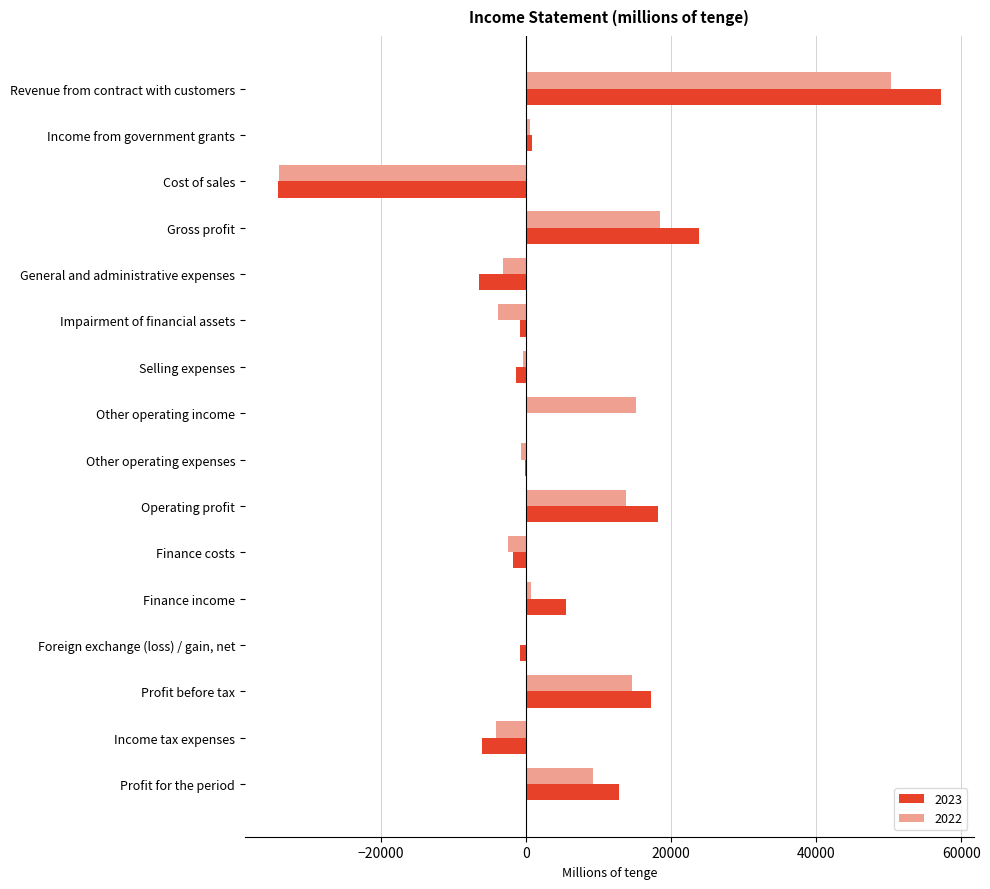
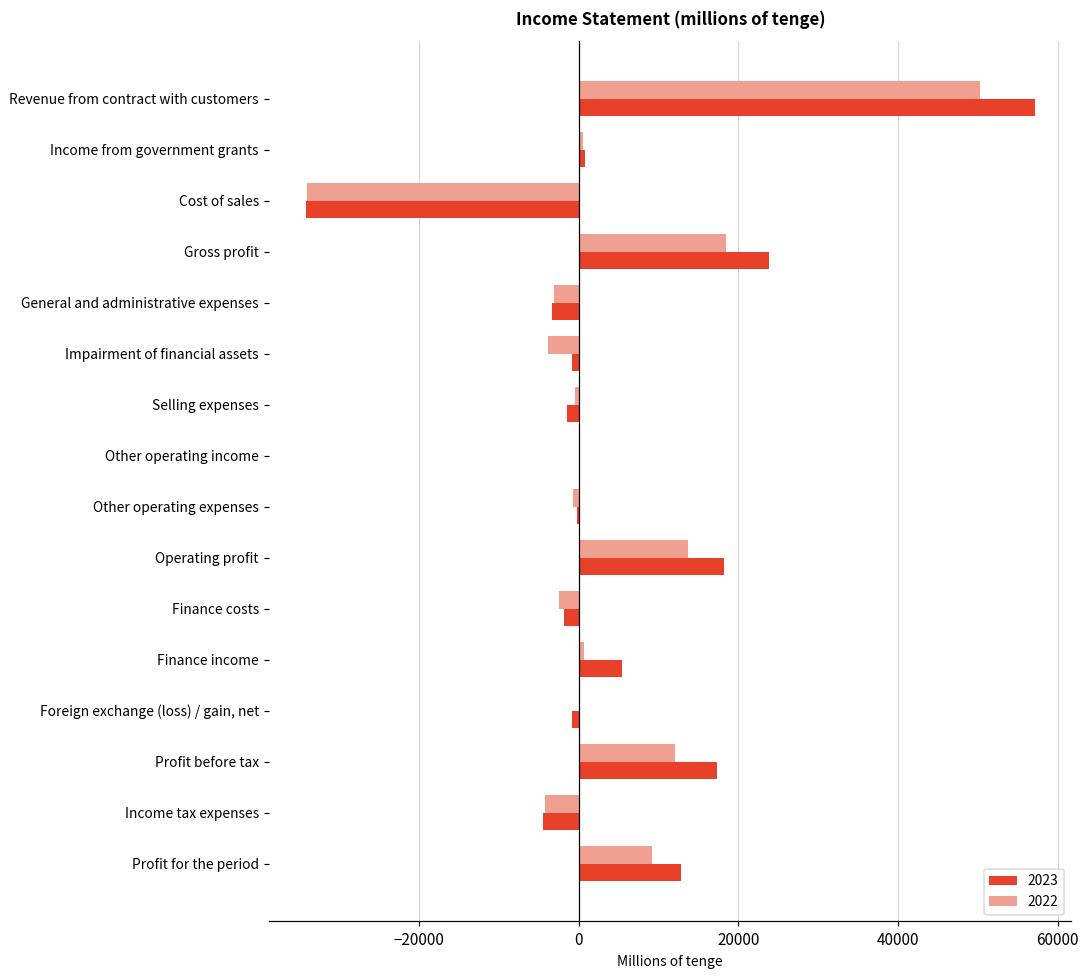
  {
    "2023": {
      "Revenue from contract with customers": 57000,
      "Income from government grants": 1000,
      "Cost of sales": -34000,
      "Gross profit": 24000,
-     "General and administrative expenses": -6000,
+     "General and administrative expenses": -3000,
      "Impairment of financial assets": -1000,
      "Selling expenses": -1000,
      "Operating profit": 18000,
      "Finance costs": -2000,
      "Finance income": 5000,
      "Foreign exchange (loss) / gain, net": -1000,
      "Profit before tax": 17000,
-     "Income tax expenses": -6000,
+     "Income tax expenses": -4000,
      "Profit for the period": 13000
    },
    "2022": {
      "Revenue from contract with customers": 50000,
      "Income from government grants": 1000,
      "Cost of sales": -34000,
      "Gross profit": 19000,
      "General and administrative expenses": -3000,
      "Impairment of financial assets": -4000,
      "Selling expenses": 0,
-     "Other operating income": 15000,
+     "Other operating income": 0,
      "Other operating expenses": -1000,
      "Operating profit": 14000,
      "Finance costs": -2000,
      "Finance income": 1000,
-     "Profit before tax": 15000,
+     "Profit before tax": 12000,
      "Income tax expenses": -4000,
      "Profit for the period": 9000
    }
  }
